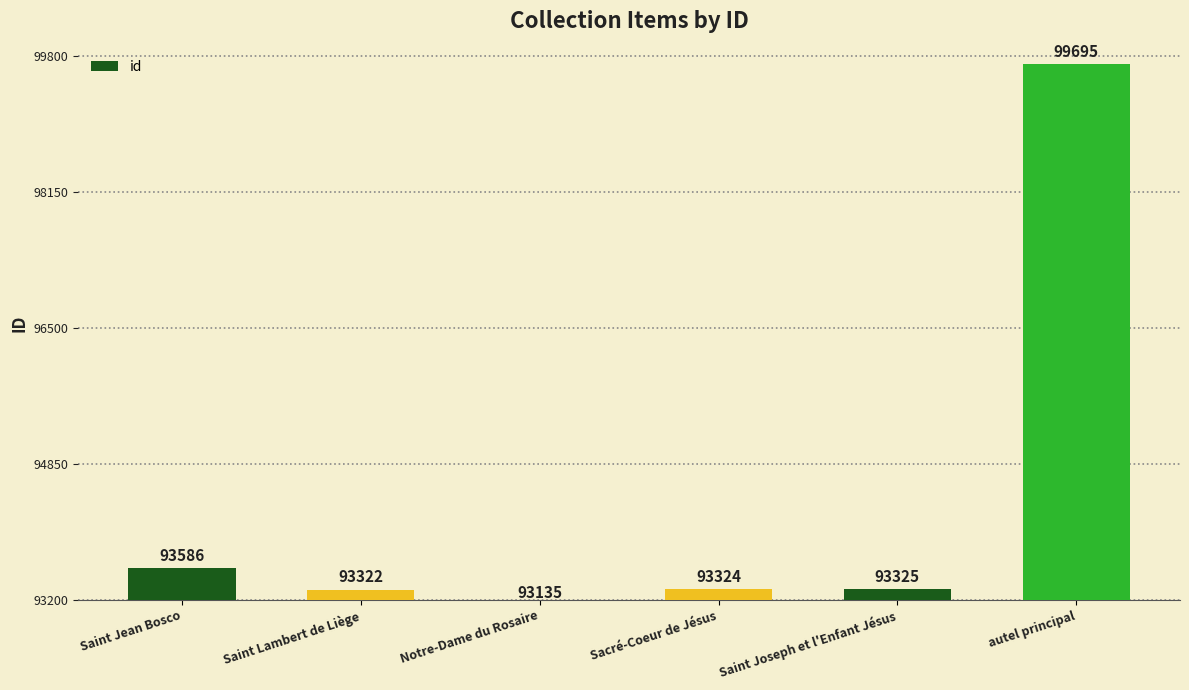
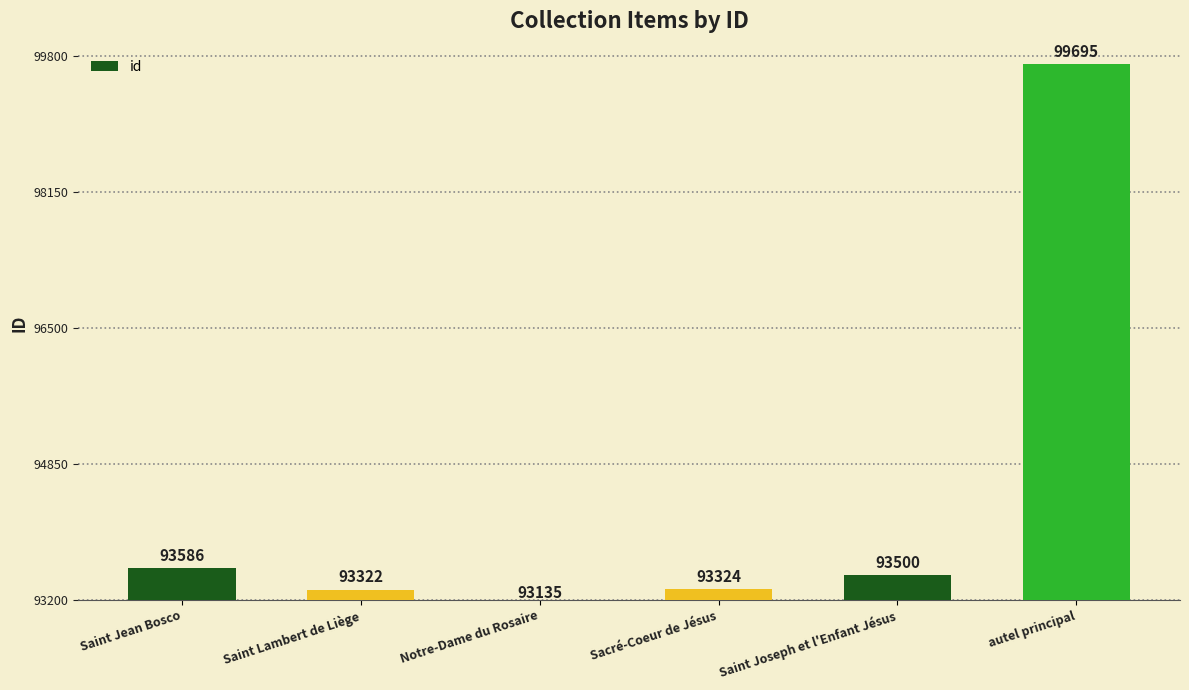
  {
    "Saint Jean Bosco": 93586,
    "Saint Lambert de Liège": 93322,
    "Sacré-Coeur de Jésus": 93324,
-   "Saint Joseph et l'Enfant Jésus": 93325,
+   "Saint Joseph et l'Enfant Jésus": 93500,
    "autel principal": 99695
  }
